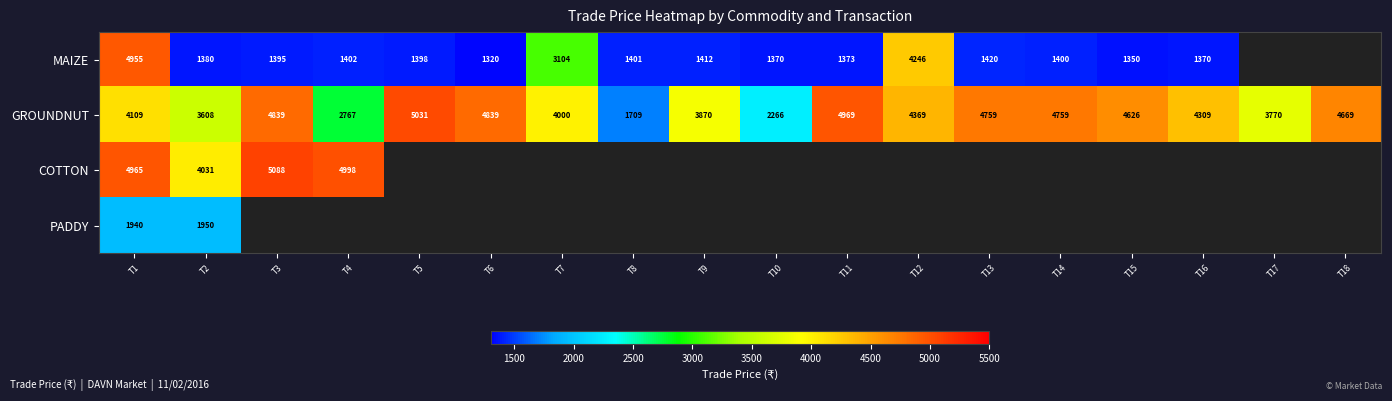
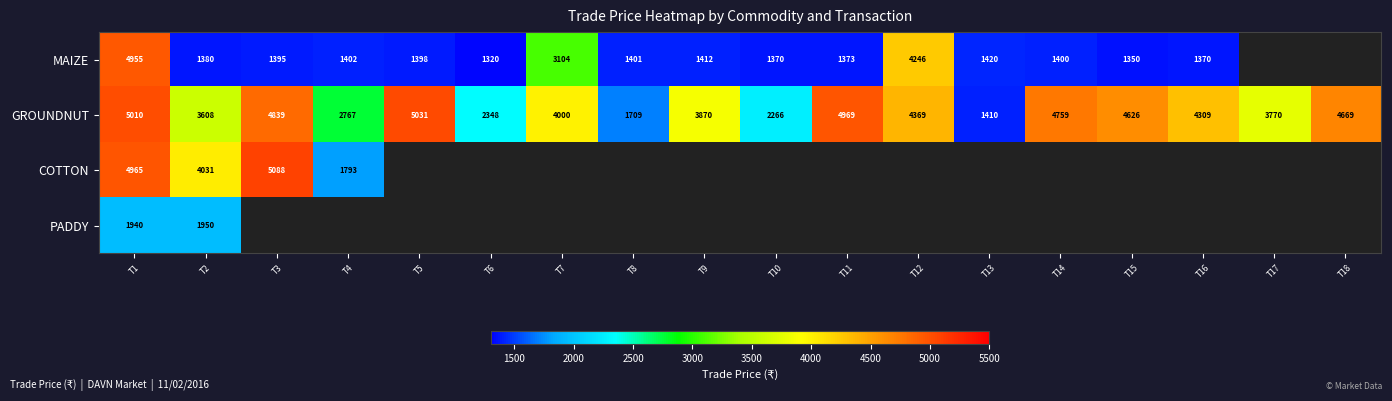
  {
    "MAIZE": {
      "T1": 4955,
      "T2": 1380,
      "T3": 1395,
      "T4": 1402,
      "T5": 1398,
      "T6": 1320,
      "T7": 3104,
      "T8": 1401,
      "T9": 1412,
      "T10": 1370,
      "T11": 1373,
      "T12": 4246,
      "T13": 1420,
      "T14": 1400,
      "T15": 1350,
      "T16": 1370
    },
    "GROUNDNUT": {
-     "T1": 4109,
+     "T1": 5010,
      "T2": 3608,
      "T3": 4839,
      "T4": 2767,
      "T5": 5031,
-     "T6": 4839,
+     "T6": 2348,
      "T7": 4000,
      "T8": 1709,
      "T9": 3870,
      "T10": 2266,
      "T11": 4969,
      "T12": 4369,
-     "T13": 4759,
+     "T13": 1410,
      "T14": 4759,
      "T15": 4626,
      "T16": 4309,
      "T17": 3770,
      "T18": 4669
    },
    "COTTON": {
      "T1": 4965,
      "T2": 4031,
      "T3": 5088,
-     "T4": 4998
+     "T4": 1793
    },
    "PADDY": {
      "T1": 1940,
      "T2": 1950
    }
  }
